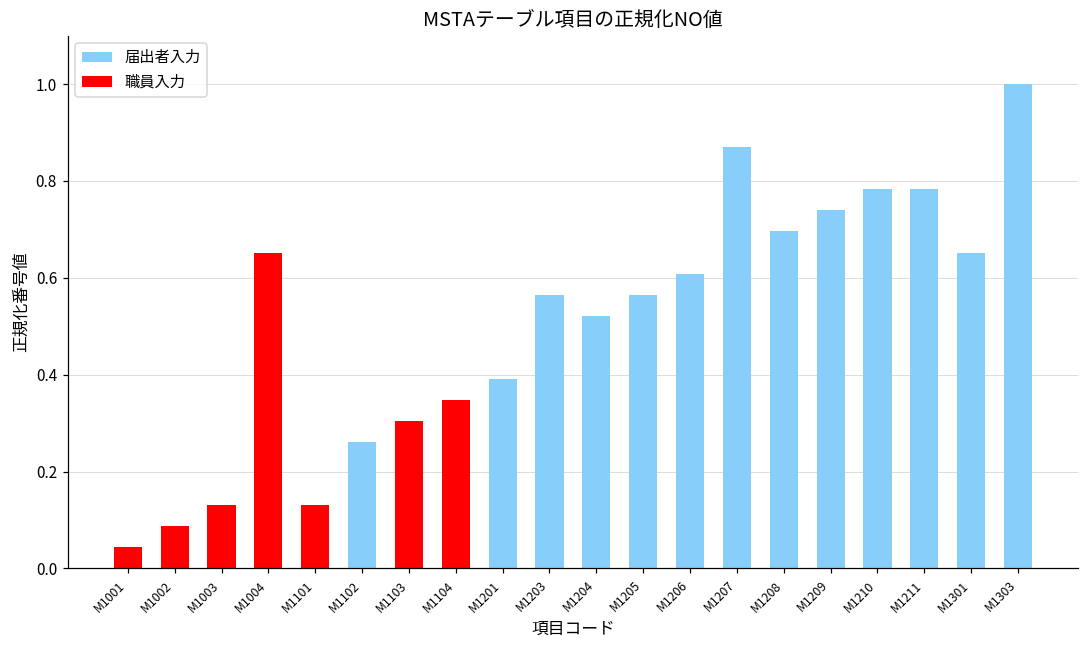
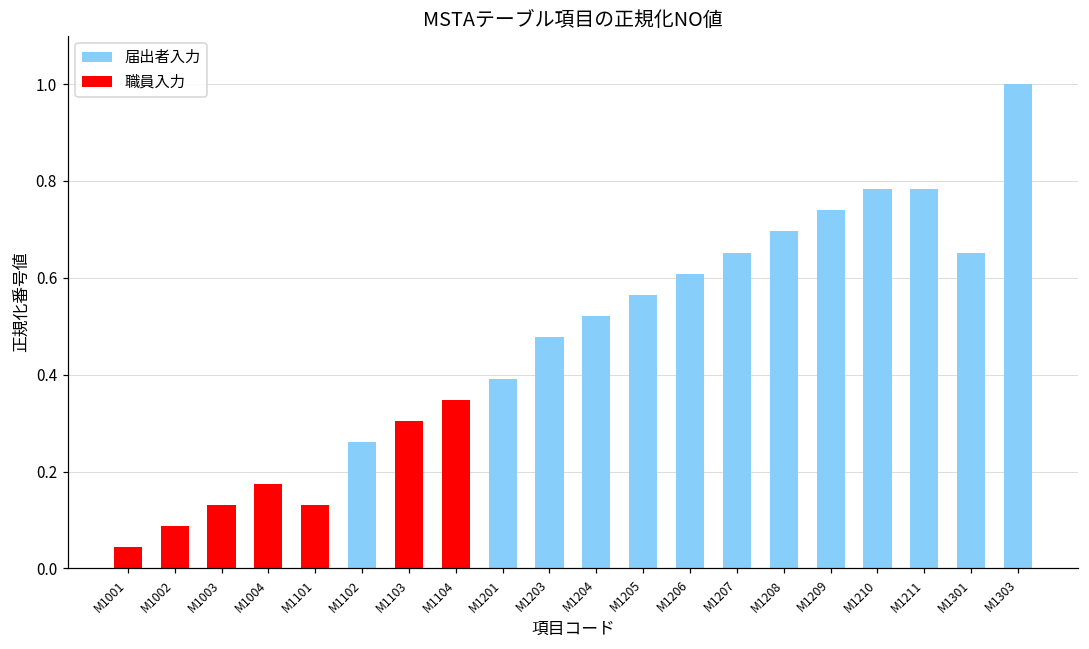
  {
    "M1001": 0.04,
    "M1002": 0.09,
    "M1003": 0.13,
-   "M1004": 0.65,
+   "M1004": 0.17,
    "M1101": 0.13,
    "M1102": 0.26,
    "M1103": 0.30,
    "M1104": 0.35,
    "M1201": 0.39,
-   "M1203": 0.57,
+   "M1203": 0.48,
    "M1204": 0.52,
    "M1205": 0.57,
    "M1206": 0.61,
-   "M1207": 0.87,
+   "M1207": 0.65,
    "M1208": 0.70,
    "M1209": 0.74,
    "M1210": 0.78,
    "M1211": 0.78,
    "M1301": 0.65,
    "M1303": 1.00
  }
